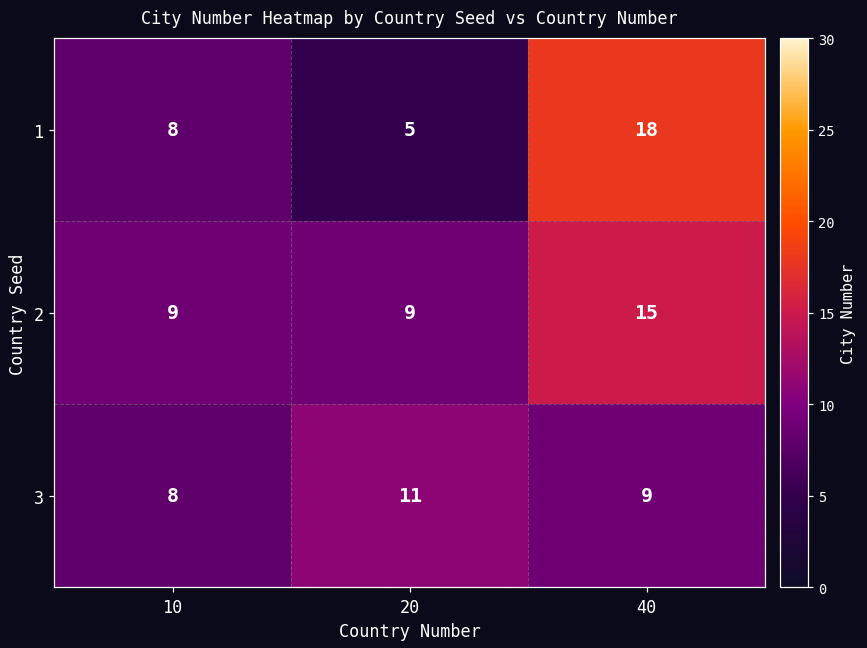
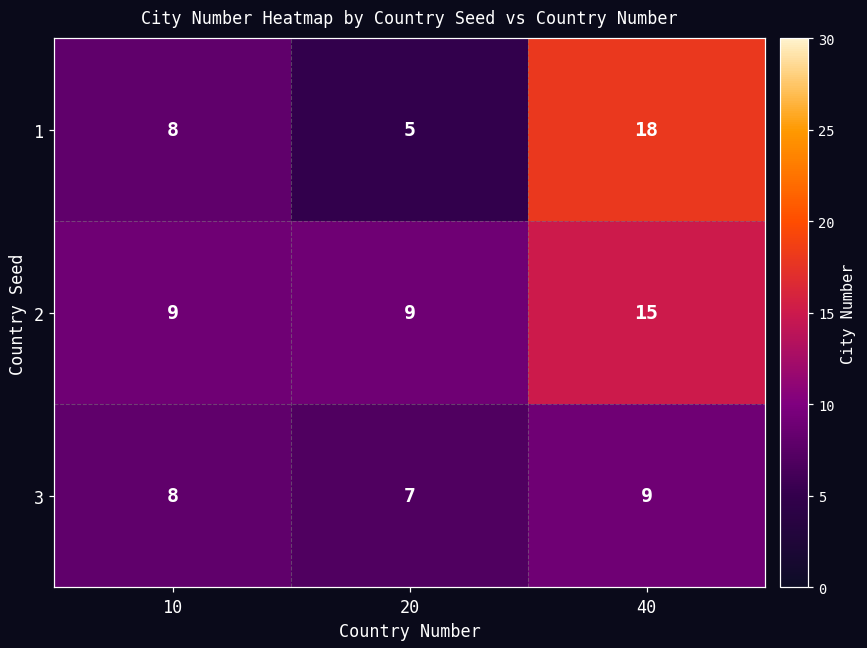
  {
    "1": {
      "10": 8,
      "20": 5,
      "40": 18
    },
    "2": {
      "10": 9,
      "20": 9,
      "40": 15
    },
    "3": {
      "10": 8,
-     "20": 11,
+     "20": 7,
      "40": 9
    }
  }
